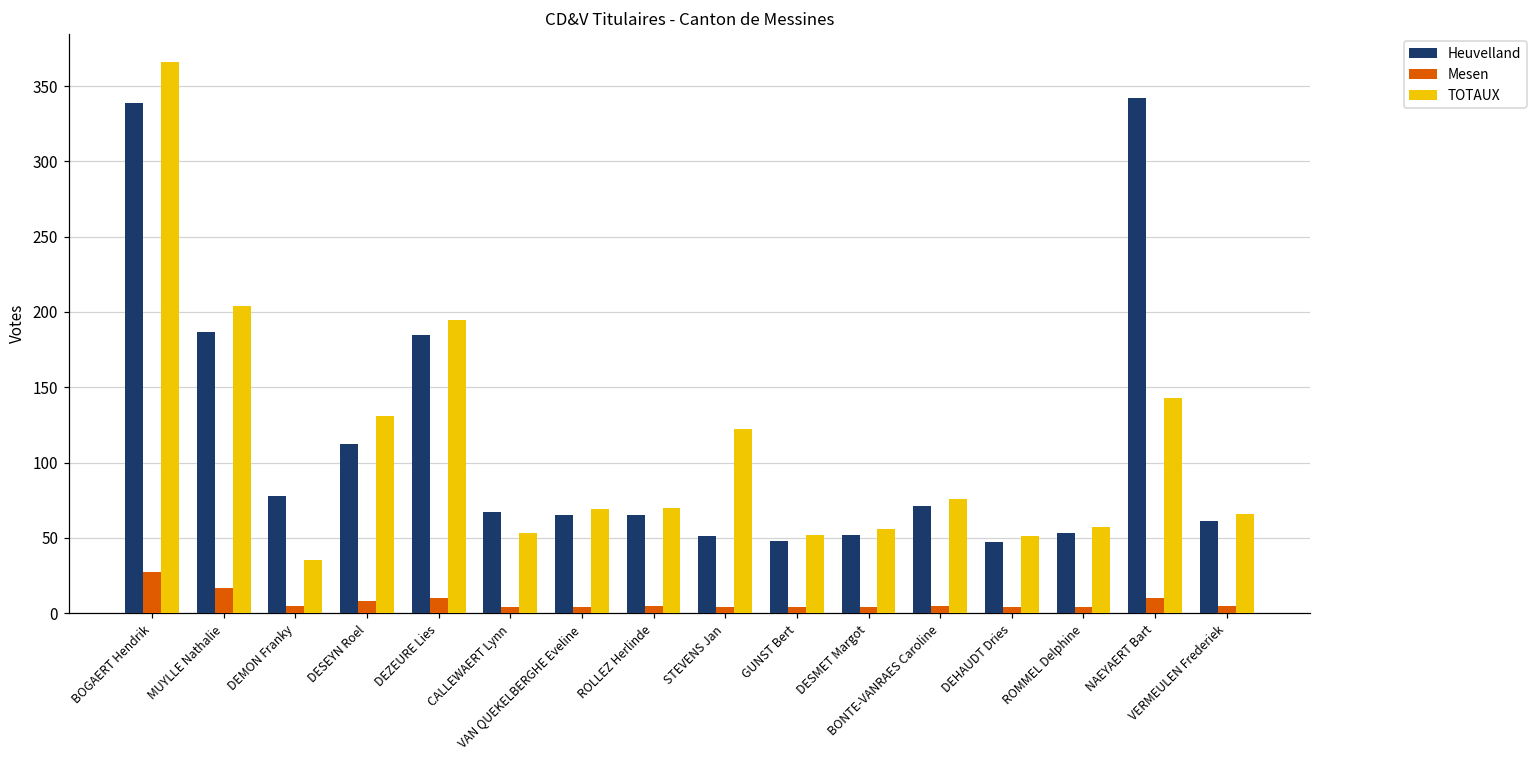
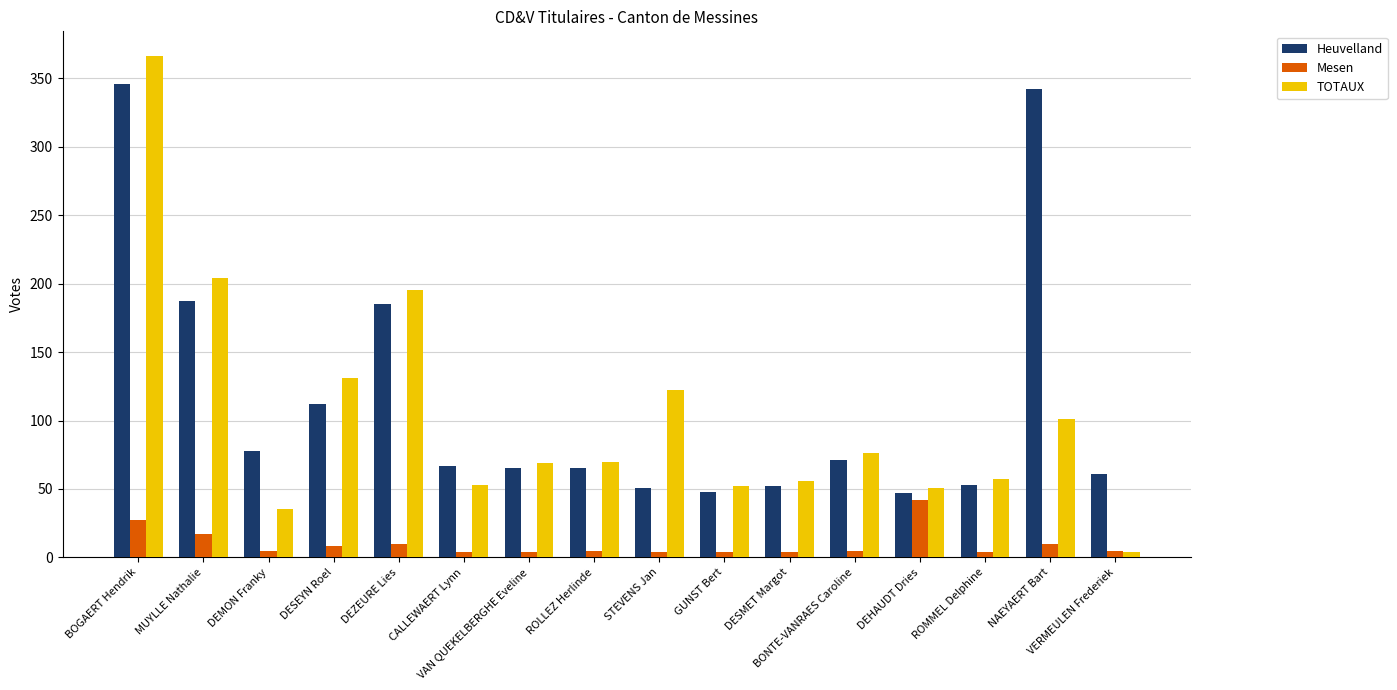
  {
    "Heuvelland": {
-     "BOGAERT Hendrik": 339,
+     "BOGAERT Hendrik": 346,
      "MUYLLE Nathalie": 187,
      "DEMON Franky": 78,
      "DESEYN Roel": 112,
      "DEZEURE Lies": 185,
      "CALLEWAERT Lynn": 67,
      "VAN QUEKELBERGHE Eveline": 65,
      "ROLLEZ Herlinde": 65,
      "STEVENS Jan": 51,
      "GUNST Bert": 48,
      "DESMET Margot": 52,
      "BONTE-VANRAES Caroline": 71,
      "DEHAUDT Dries": 47,
      "ROMMEL Delphine": 53,
      "NAEYAERT Bart": 342,
      "VERMEULEN Frederiek": 61
    },
    "Mesen": {
      "BOGAERT Hendrik": 27,
      "MUYLLE Nathalie": 17,
      "DEMON Franky": 5,
      "DESEYN Roel": 8,
      "DEZEURE Lies": 10,
      "CALLEWAERT Lynn": 4,
      "VAN QUEKELBERGHE Eveline": 4,
      "ROLLEZ Herlinde": 5,
      "STEVENS Jan": 4,
      "GUNST Bert": 4,
      "DESMET Margot": 4,
      "BONTE-VANRAES Caroline": 5,
-     "DEHAUDT Dries": 4,
+     "DEHAUDT Dries": 42,
      "ROMMEL Delphine": 4,
      "NAEYAERT Bart": 10,
      "VERMEULEN Frederiek": 5
    },
    "TOTAUX": {
      "BOGAERT Hendrik": 366,
      "MUYLLE Nathalie": 204,
      "DEMON Franky": 35,
      "DESEYN Roel": 131,
      "DEZEURE Lies": 195,
      "CALLEWAERT Lynn": 53,
      "VAN QUEKELBERGHE Eveline": 69,
      "ROLLEZ Herlinde": 70,
      "STEVENS Jan": 122,
      "GUNST Bert": 52,
      "DESMET Margot": 56,
      "BONTE-VANRAES Caroline": 76,
      "DEHAUDT Dries": 51,
      "ROMMEL Delphine": 57,
-     "NAEYAERT Bart": 143,
-     "VERMEULEN Frederiek": 66
+     "NAEYAERT Bart": 101,
+     "VERMEULEN Frederiek": 4
    }
  }
